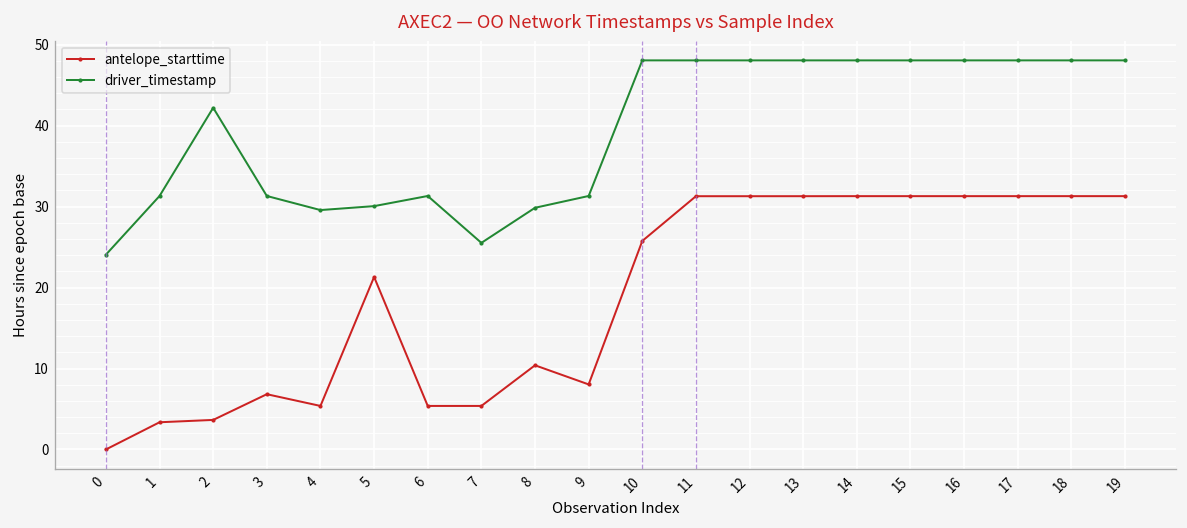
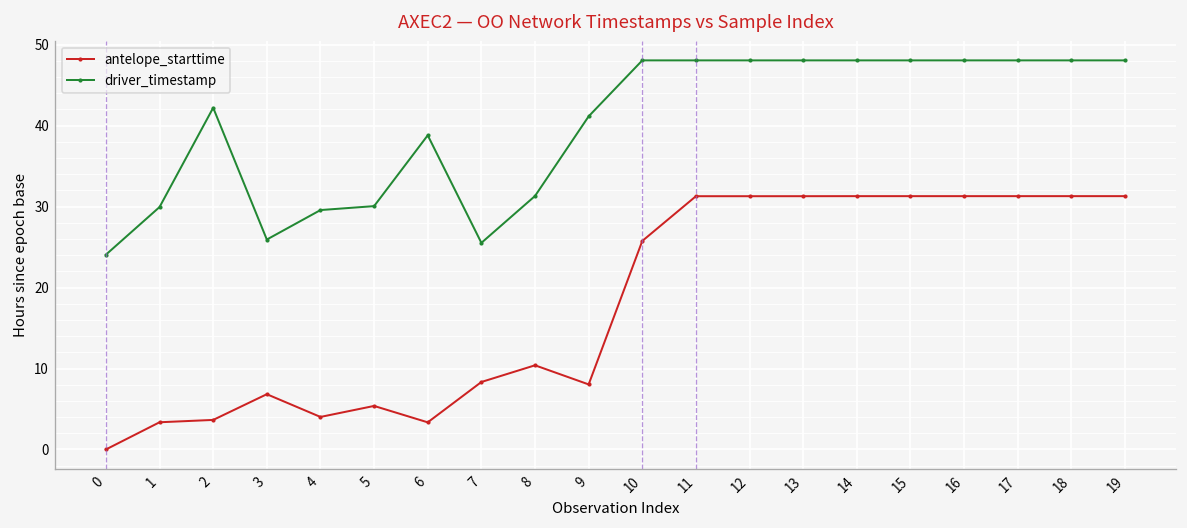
  {
    "antelope_starttime": {
      "0": 0,
      "1": 3,
      "2": 4,
      "3": 7,
-     "4": 5,
-     "5": 21,
-     "6": 5,
-     "7": 5,
+     "4": 4,
+     "5": 5,
+     "6": 3,
+     "7": 8,
      "8": 10,
      "9": 8,
      "10": 26,
      "11": 31,
      "12": 31,
      "13": 31,
      "14": 31,
      "15": 31,
      "16": 31,
      "17": 31,
      "18": 31,
      "19": 31
    },
    "driver_timestamp": {
      "0": 24,
-     "1": 31,
+     "1": 30,
      "2": 42,
-     "3": 31,
+     "3": 26,
      "4": 30,
      "5": 30,
-     "6": 31,
+     "6": 39,
      "7": 26,
-     "8": 30,
-     "9": 31,
+     "8": 31,
+     "9": 41,
      "10": 48,
      "11": 48,
      "12": 48,
      "13": 48,
      "14": 48,
      "15": 48,
      "16": 48,
      "17": 48,
      "18": 48,
      "19": 48
    }
  }
